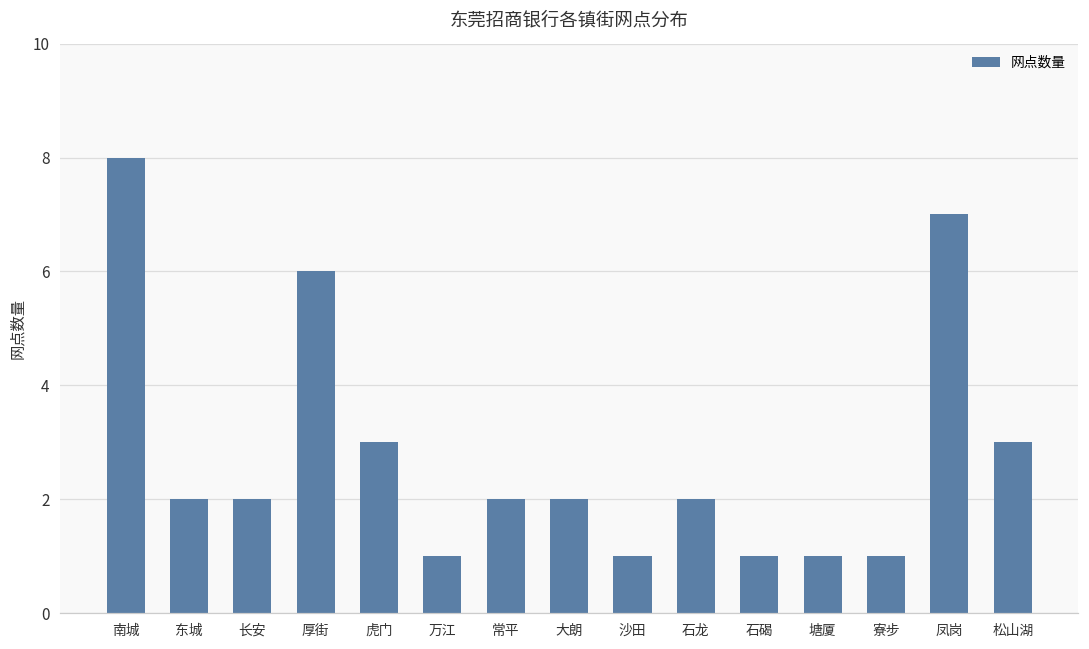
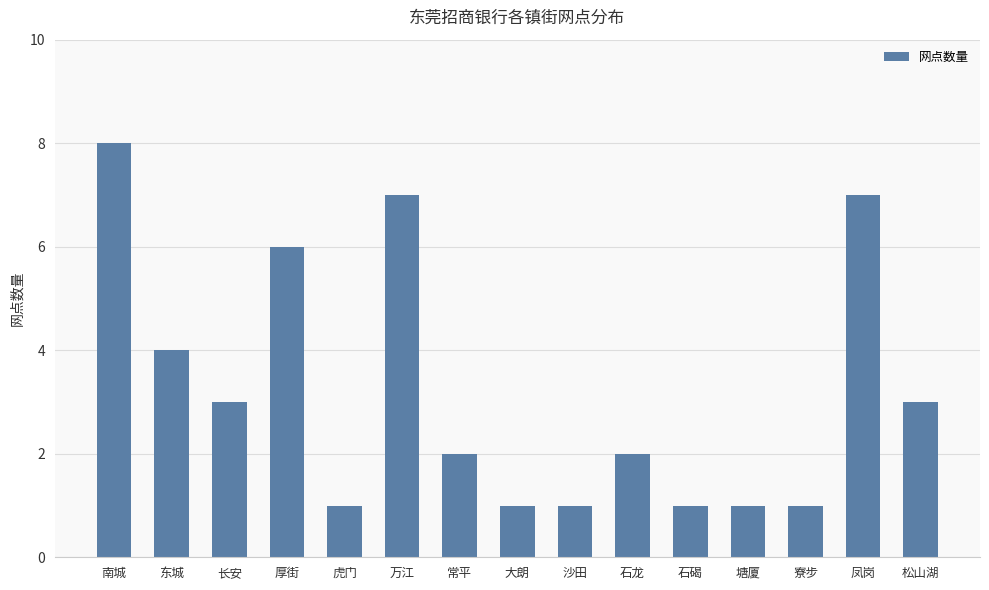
  {
    "南城": 8,
-   "东城": 2,
-   "长安": 2,
+   "东城": 4,
+   "长安": 3,
    "厚街": 6,
-   "虎门": 3,
-   "万江": 1,
+   "虎门": 1,
+   "万江": 7,
    "常平": 2,
-   "大朗": 2,
+   "大朗": 1,
    "沙田": 1,
    "石龙": 2,
    "石碣": 1,
    "塘厦": 1,
    "寮步": 1,
    "凤岗": 7,
    "松山湖": 3
  }
